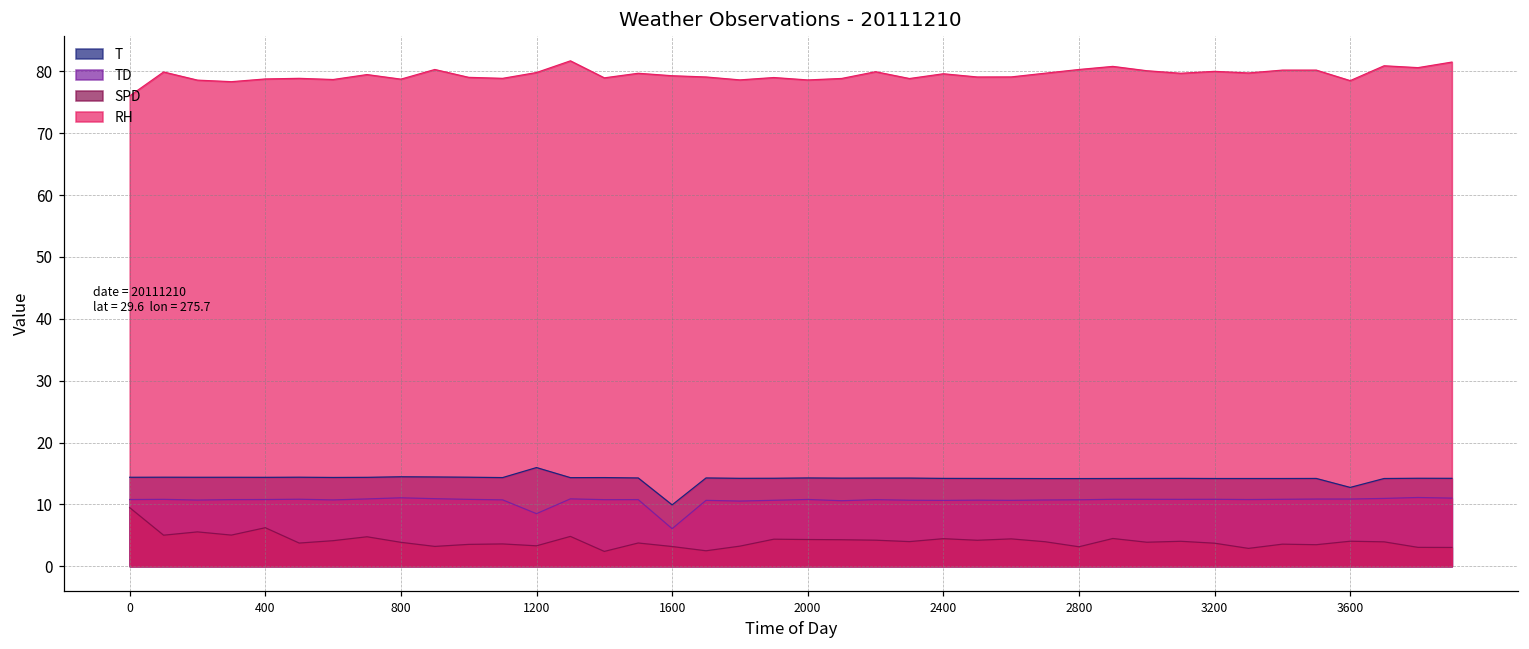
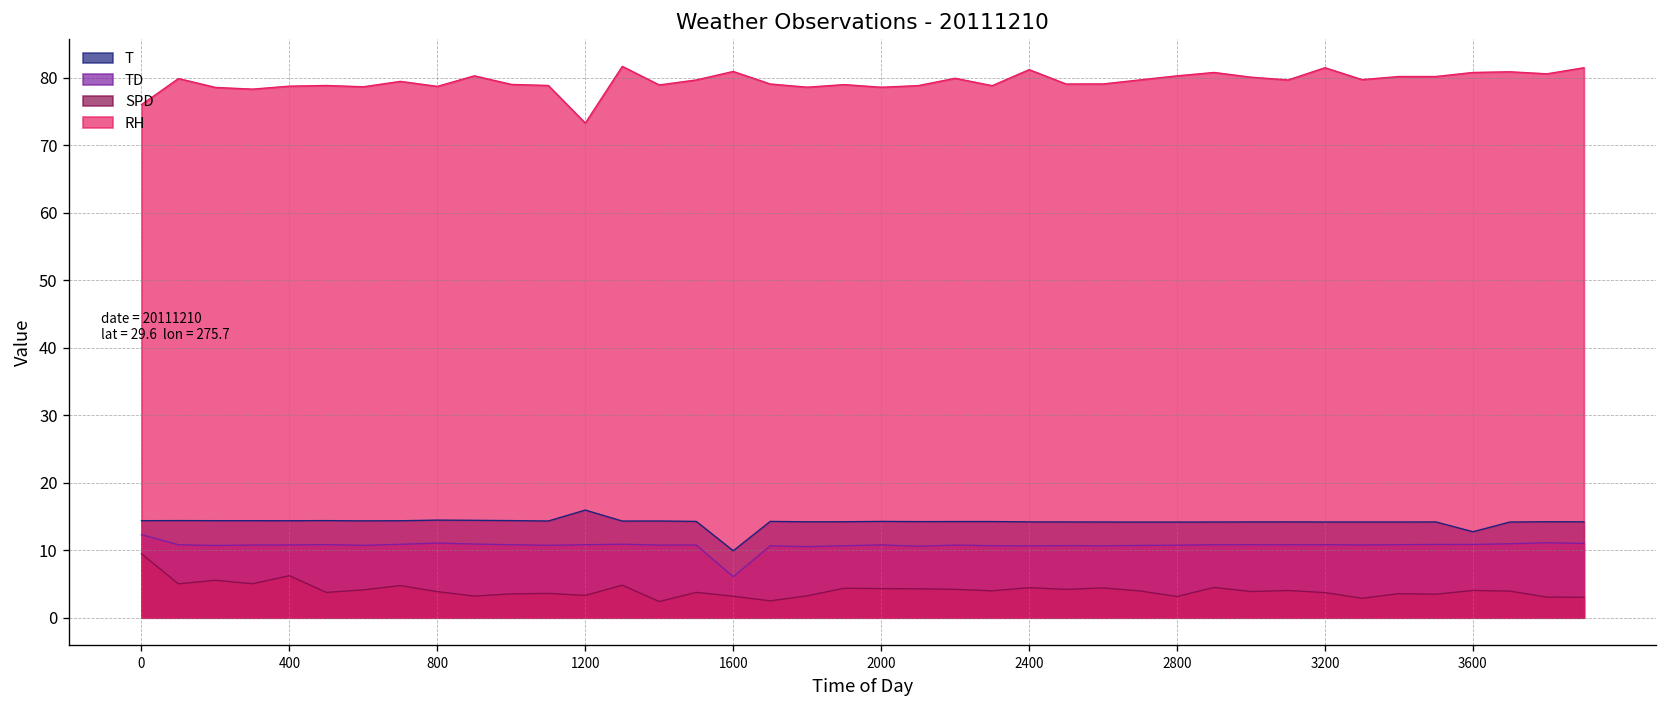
  {
    "T": {
      "0": 14,
      "400": 14,
      "800": 14,
      "1200": 16,
      "1600": 10,
      "2000": 14,
      "2400": 14,
      "2800": 14,
      "3200": 14,
      "3600": 13
    },
    "TD": {
-     "0": 11,
+     "0": 12,
      "400": 11,
      "800": 11,
-     "1200": 9,
+     "1200": 11,
      "1600": 6,
      "2000": 11,
      "2400": 11,
      "2800": 11,
      "3200": 11,
      "3600": 11
    },
    "SPD": {
      "0": 9,
      "400": 6,
      "800": 4,
      "1200": 3,
      "1600": 3,
      "2000": 4,
      "2400": 4,
      "2800": 3,
      "3200": 4,
      "3600": 4
    },
    "RH": {
      "0": 76,
      "400": 79,
      "800": 79,
-     "1200": 80,
-     "1600": 79,
+     "1200": 73,
+     "1600": 81,
      "2000": 79,
-     "2400": 80,
+     "2400": 81,
      "2800": 80,
-     "3200": 80,
-     "3600": 79
+     "3200": 82,
+     "3600": 81
    }
  }
